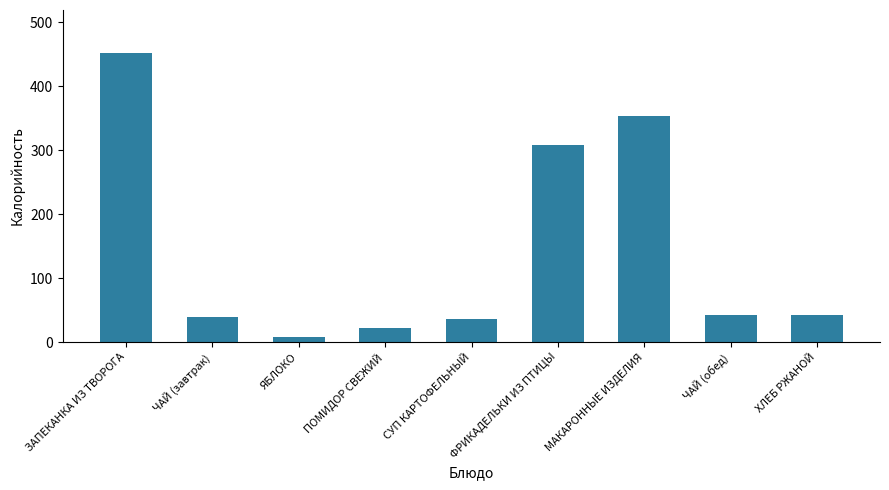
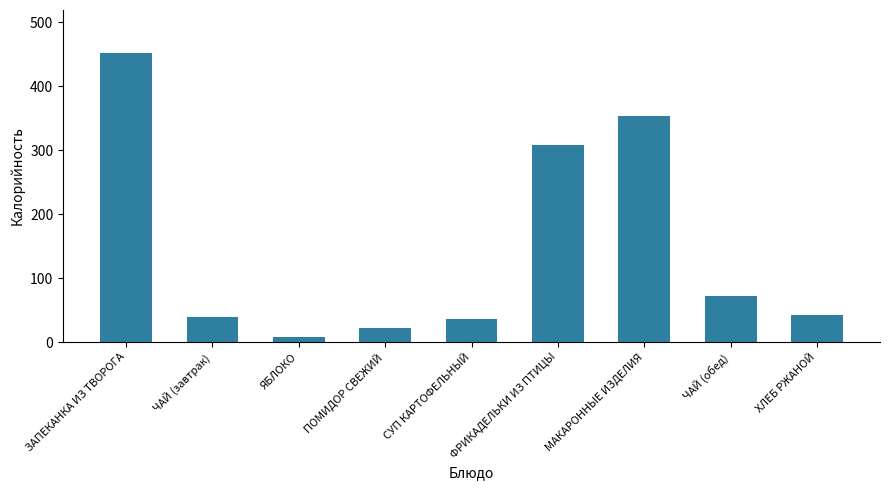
  {
    "ЗАПЕКАНКА ИЗ ТВОРОГА": 450,
    "ЧАЙ (завтрак)": 40,
    "ЯБЛОКО": 10,
    "ПОМИДОР СВЕЖИЙ": 20,
    "СУП КАРТОФЕЛЬНЫЙ": 40,
    "ФРИКАДЕЛЬКИ ИЗ ПТИЦЫ": 310,
    "МАКАРОННЫЕ ИЗДЕЛИЯ": 350,
-   "ЧАЙ (обед)": 40,
+   "ЧАЙ (обед)": 70,
    "ХЛЕБ РЖАНОЙ": 40
  }
